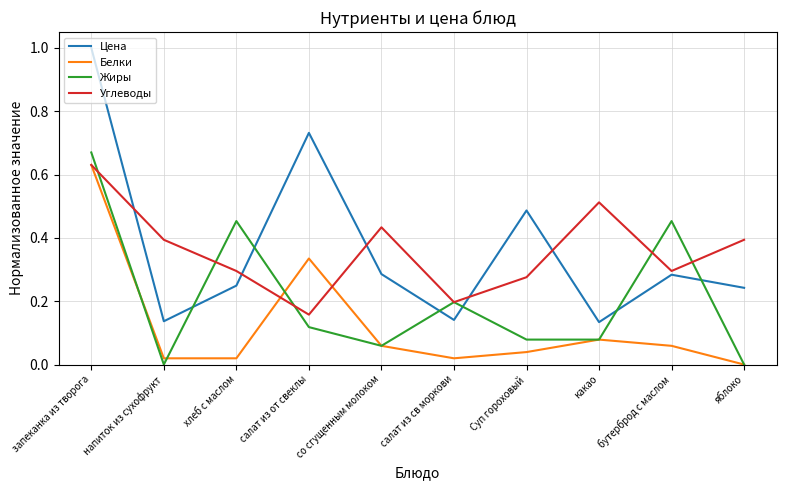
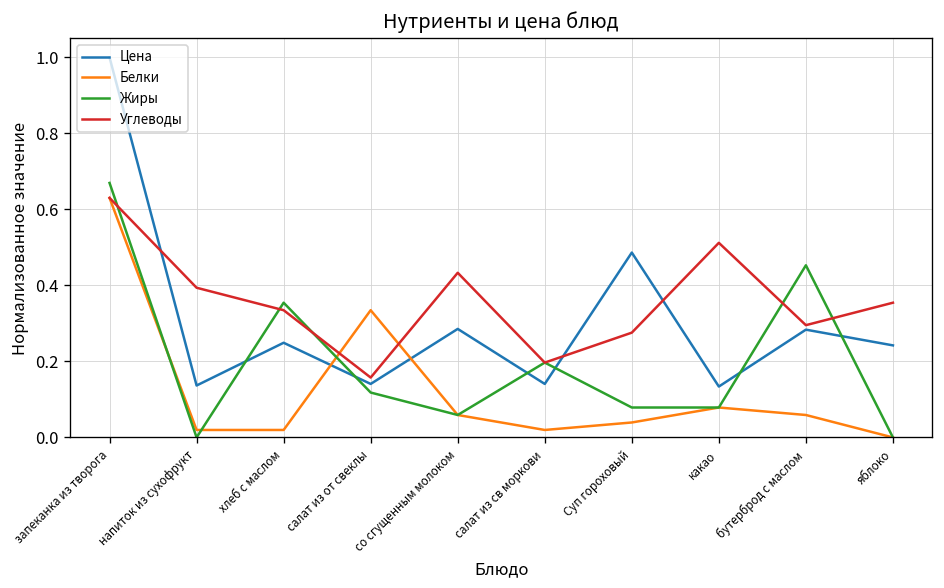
  {
    "Цена": {
      "напиток из сухофрукт": 0.14,
      "хлеб с маслом": 0.25,
-     "салат из от свеклы": 0.73,
+     "салат из от свеклы": 0.14,
      "со сгущенным молоком": 0.29,
      "салат из св моркови": 0.14,
      "Суп гороховый": 0.49,
      "какао": 0.13,
      "бутерброд с маслом": 0.28,
      "яблоко": 0.24
    },
    "Белки": {
      "напиток из сухофрукт": 0.02,
      "хлеб с маслом": 0.02,
      "салат из от свеклы": 0.33,
      "салат из св моркови": 0.02,
      "Суп гороховый": 0.04,
      "бутерброд с маслом": 0.06
    },
    "Жиры": {
      "запеканка из творога": 0.67,
      "напиток из сухофрукт": 0.00,
-     "хлеб с маслом": 0.45,
+     "хлеб с маслом": 0.35,
      "салат из от свеклы": 0.12,
      "Суп гороховый": 0.08,
      "бутерброд с маслом": 0.45
    },
    "Углеводы": {
      "напиток из сухофрукт": 0.39,
-     "хлеб с маслом": 0.30,
+     "хлеб с маслом": 0.33,
      "салат из от свеклы": 0.16,
      "со сгущенным молоком": 0.43,
      "Суп гороховый": 0.28,
      "какао": 0.51,
      "бутерброд с маслом": 0.30,
-     "яблоко": 0.39
+     "яблоко": 0.35
    }
  }
